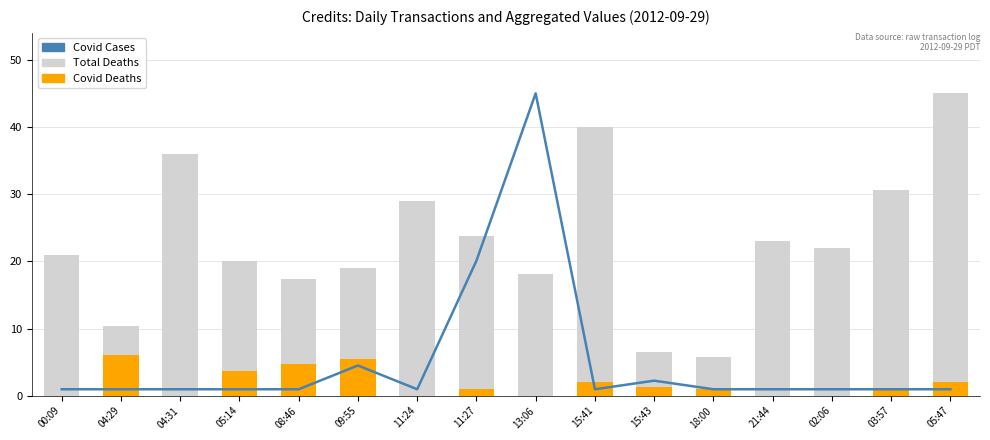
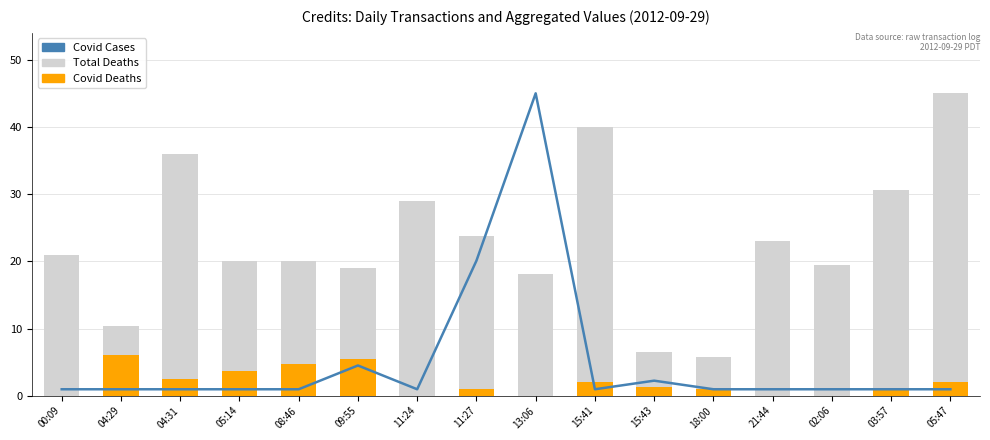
  {
    "Covid Cases": {
      "00:09": 1,
      "04:29": 1,
      "04:31": 1,
      "05:14": 1,
      "08:46": 1,
      "09:55": 4,
      "11:24": 1,
      "11:27": 20,
      "13:06": 45,
      "15:41": 1,
      "15:43": 2,
      "18:00": 1,
      "21:44": 1,
      "02:06": 1,
      "03:57": 1,
      "05:47": 1
    },
    "Total Deaths": {
      "00:09": 21,
      "04:29": 10,
      "04:31": 36,
      "05:14": 20,
-     "08:46": 17,
+     "08:46": 20,
      "09:55": 19,
      "11:24": 29,
      "11:27": 24,
      "13:06": 18,
      "15:41": 40,
      "15:43": 7,
      "18:00": 6,
      "21:44": 23,
-     "02:06": 22,
+     "02:06": 19,
      "03:57": 31,
      "05:47": 45
    },
    "Covid Deaths": {
      "00:09": 0,
-     "04:31": 0,
+     "04:31": 3,
      "11:24": 0,
      "13:06": 0,
      "21:44": 0,
      "02:06": 0
    }
  }
